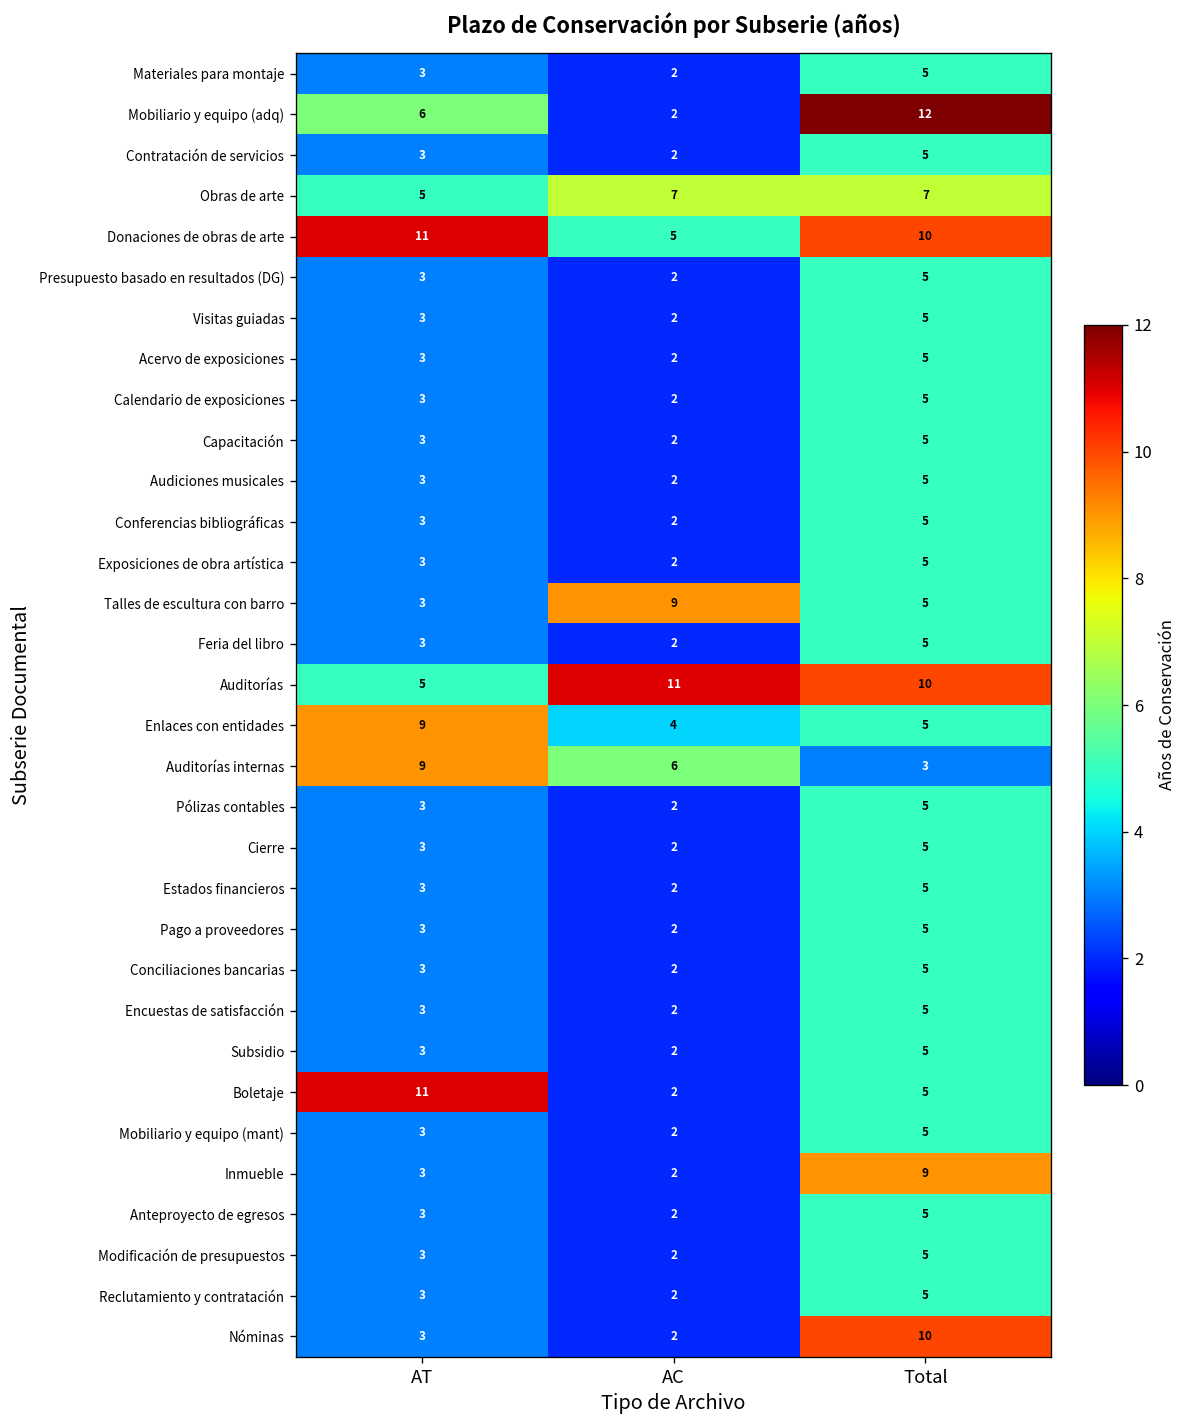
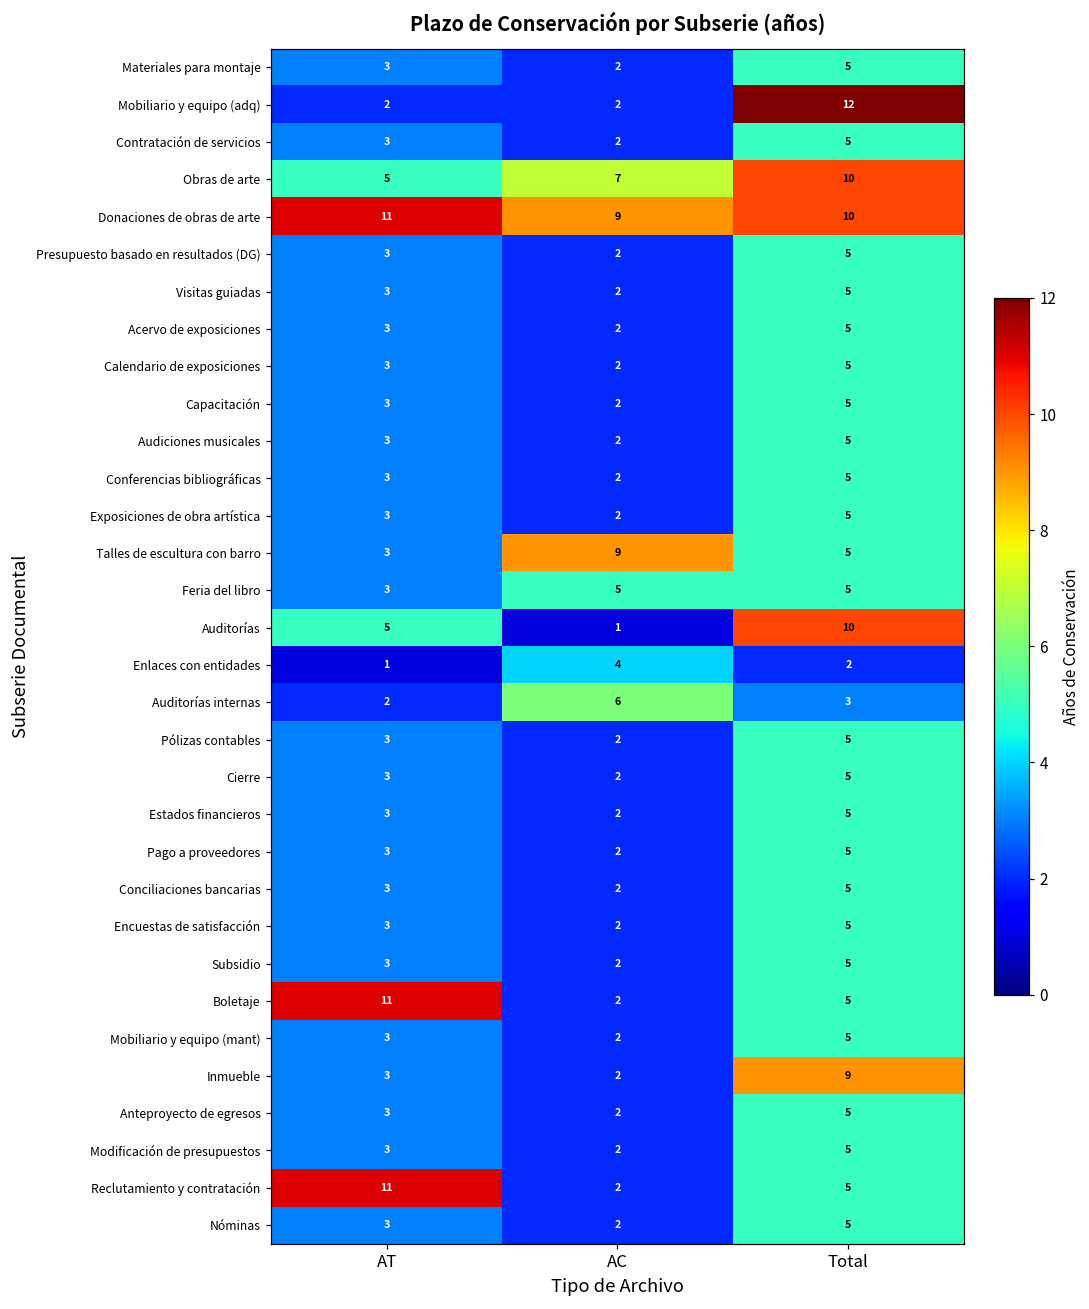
  {
    "Materiales para montaje": {
      "AT": 3,
      "AC": 2,
      "Total": 5
    },
    "Mobiliario y equipo (adq)": {
-     "AT": 6,
+     "AT": 2,
      "AC": 2,
      "Total": 12
    },
    "Contratación de servicios": {
      "AT": 3,
      "AC": 2,
      "Total": 5
    },
    "Obras de arte": {
      "AT": 5,
      "AC": 7,
-     "Total": 7
+     "Total": 10
    },
    "Donaciones de obras de arte": {
      "AT": 11,
-     "AC": 5,
+     "AC": 9,
      "Total": 10
    },
    "Presupuesto basado en resultados (DG)": {
      "AT": 3,
      "AC": 2,
      "Total": 5
    },
    "Visitas guiadas": {
      "AT": 3,
      "AC": 2,
      "Total": 5
    },
    "Acervo de exposiciones": {
      "AT": 3,
      "AC": 2,
      "Total": 5
    },
    "Calendario de exposiciones": {
      "AT": 3,
      "AC": 2,
      "Total": 5
    },
    "Capacitación": {
      "AT": 3,
      "AC": 2,
      "Total": 5
    },
    "Audiciones musicales": {
      "AT": 3,
      "AC": 2,
      "Total": 5
    },
    "Conferencias bibliográficas": {
      "AT": 3,
      "AC": 2,
      "Total": 5
    },
    "Exposiciones de obra artística": {
      "AT": 3,
      "AC": 2,
      "Total": 5
    },
    "Talles de escultura con barro": {
      "AT": 3,
      "AC": 9,
      "Total": 5
    },
    "Feria del libro": {
      "AT": 3,
-     "AC": 2,
+     "AC": 5,
      "Total": 5
    },
    "Auditorías": {
      "AT": 5,
-     "AC": 11,
+     "AC": 1,
      "Total": 10
    },
    "Enlaces con entidades": {
-     "AT": 9,
+     "AT": 1,
      "AC": 4,
-     "Total": 5
+     "Total": 2
    },
    "Auditorías internas": {
-     "AT": 9,
+     "AT": 2,
      "AC": 6,
      "Total": 3
    },
    "Pólizas contables": {
      "AT": 3,
      "AC": 2,
      "Total": 5
    },
    "Cierre": {
      "AT": 3,
      "AC": 2,
      "Total": 5
    },
    "Estados financieros": {
      "AT": 3,
      "AC": 2,
      "Total": 5
    },
    "Pago a proveedores": {
      "AT": 3,
      "AC": 2,
      "Total": 5
    },
    "Conciliaciones bancarias": {
      "AT": 3,
      "AC": 2,
      "Total": 5
    },
    "Encuestas de satisfacción": {
      "AT": 3,
      "AC": 2,
      "Total": 5
    },
    "Subsidio": {
      "AT": 3,
      "AC": 2,
      "Total": 5
    },
    "Boletaje": {
      "AT": 11,
      "AC": 2,
      "Total": 5
    },
    "Mobiliario y equipo (mant)": {
      "AT": 3,
      "AC": 2,
      "Total": 5
    },
    "Inmueble": {
      "AT": 3,
      "AC": 2,
      "Total": 9
    },
    "Anteproyecto de egresos": {
      "AT": 3,
      "AC": 2,
      "Total": 5
    },
    "Modificación de presupuestos": {
      "AT": 3,
      "AC": 2,
      "Total": 5
    },
    "Reclutamiento y contratación": {
-     "AT": 3,
+     "AT": 11,
      "AC": 2,
      "Total": 5
    },
    "Nóminas": {
      "AT": 3,
      "AC": 2,
-     "Total": 10
+     "Total": 5
    }
  }
